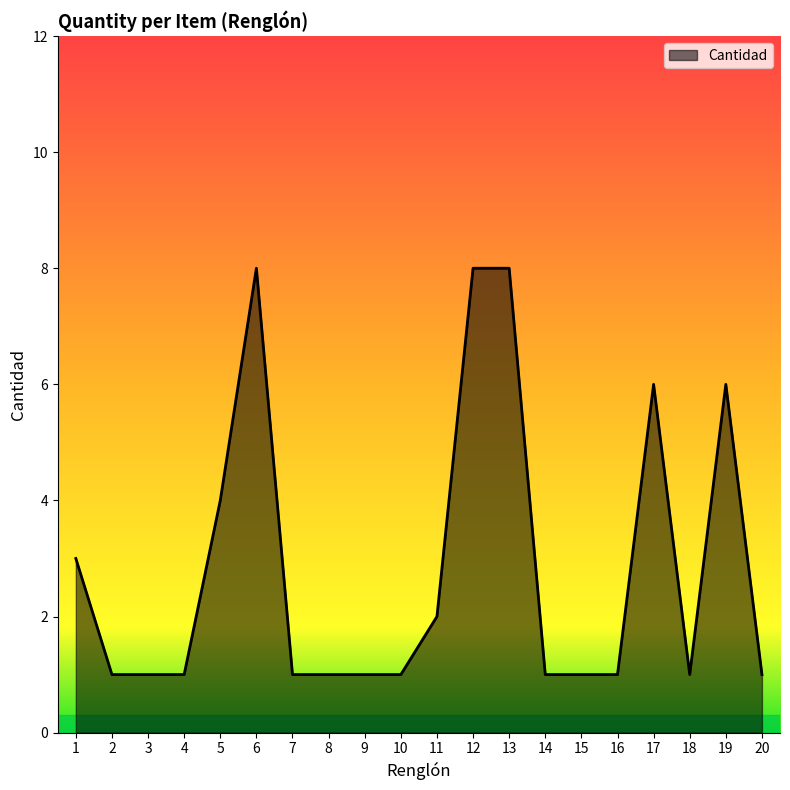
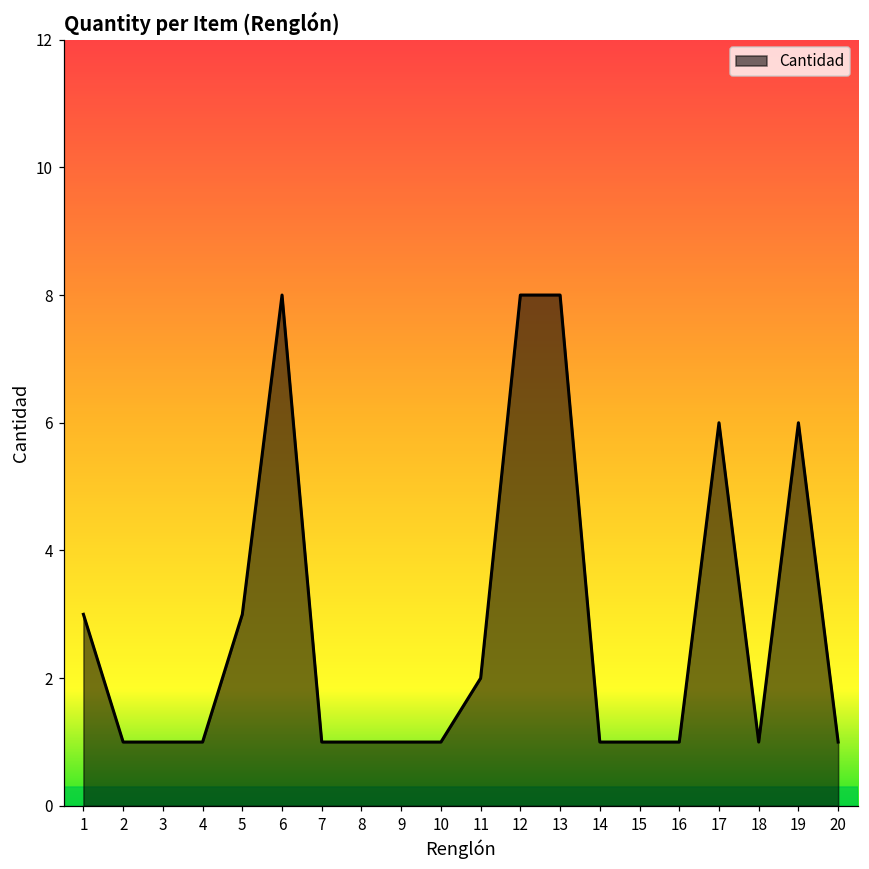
  {
    "1": 3,
    "2": 1,
    "3": 1,
    "4": 1,
-   "5": 4,
+   "5": 3,
    "6": 8,
    "7": 1,
    "8": 1,
    "9": 1,
    "10": 1,
    "11": 2,
    "12": 8,
    "13": 8,
    "14": 1,
    "15": 1,
    "16": 1,
    "17": 6,
    "18": 1,
    "19": 6,
    "20": 1
  }
